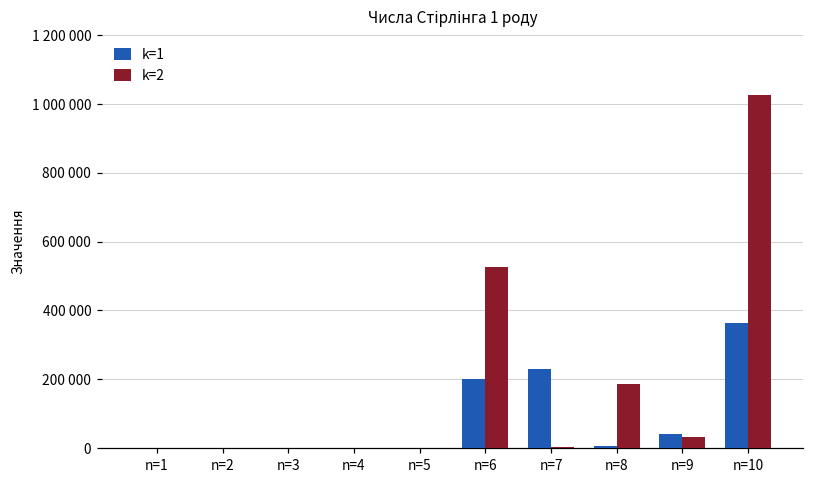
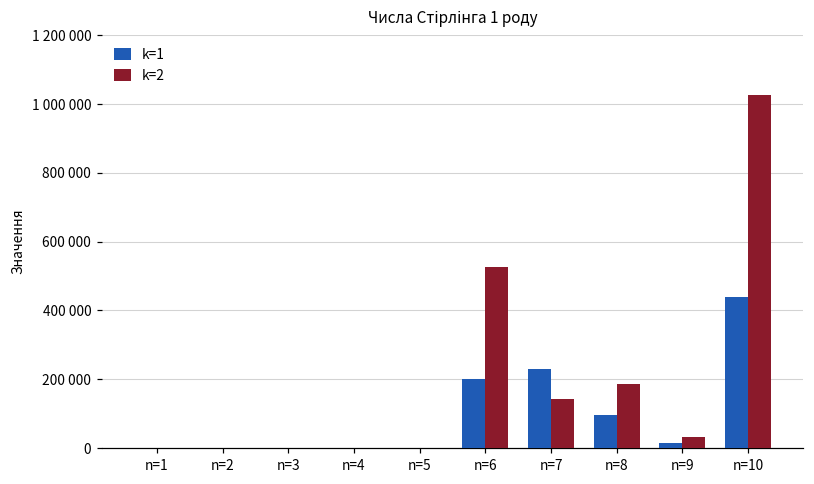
  {
    "k=1": {
      "n=6": 200000,
      "n=7": 230000,
-     "n=8": 10000,
-     "n=9": 40000,
-     "n=10": 360000
+     "n=8": 90000,
+     "n=9": 10000,
+     "n=10": 440000
    },
    "k=2": {
      "n=1": 0,
      "n=6": 530000,
-     "n=7": 0,
+     "n=7": 140000,
      "n=8": 190000,
      "n=9": 30000,
      "n=10": 1030000
    }
  }
